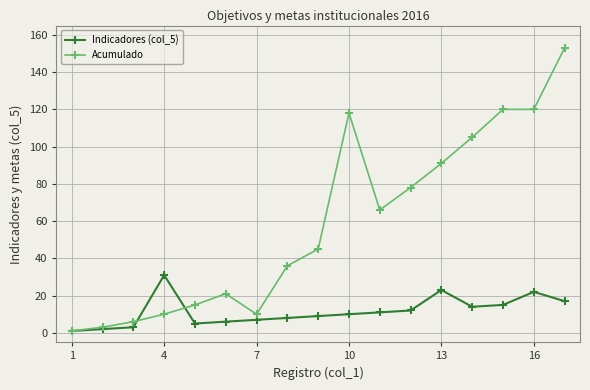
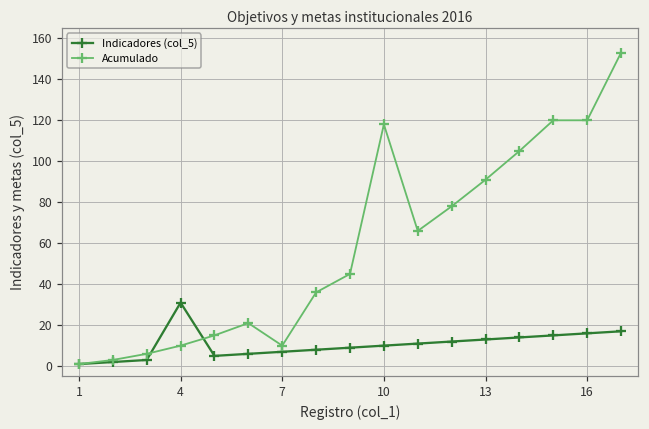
  {
    "Indicadores (col_5)": {
      "4": 31,
      "7": 7,
      "10": 10,
-     "13": 23,
-     "16": 22
+     "13": 13,
+     "16": 16
    },
    "Acumulado": {
      "4": 10,
      "7": 10,
      "10": 118,
      "13": 91,
      "16": 120
    }
  }
